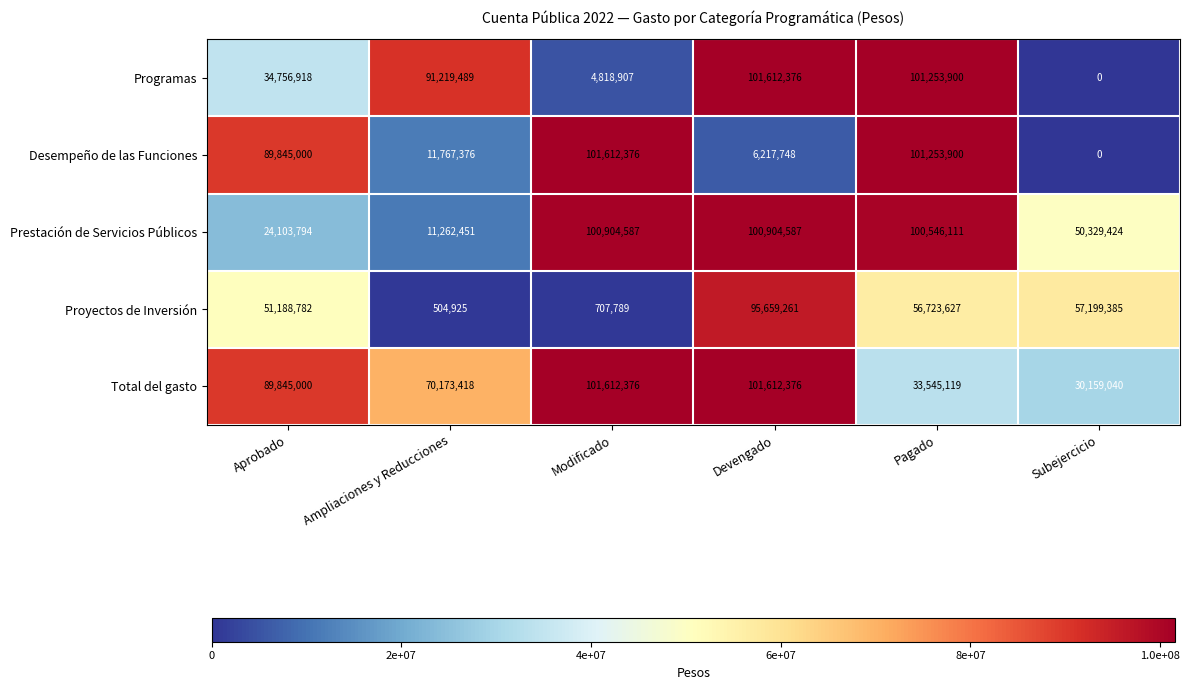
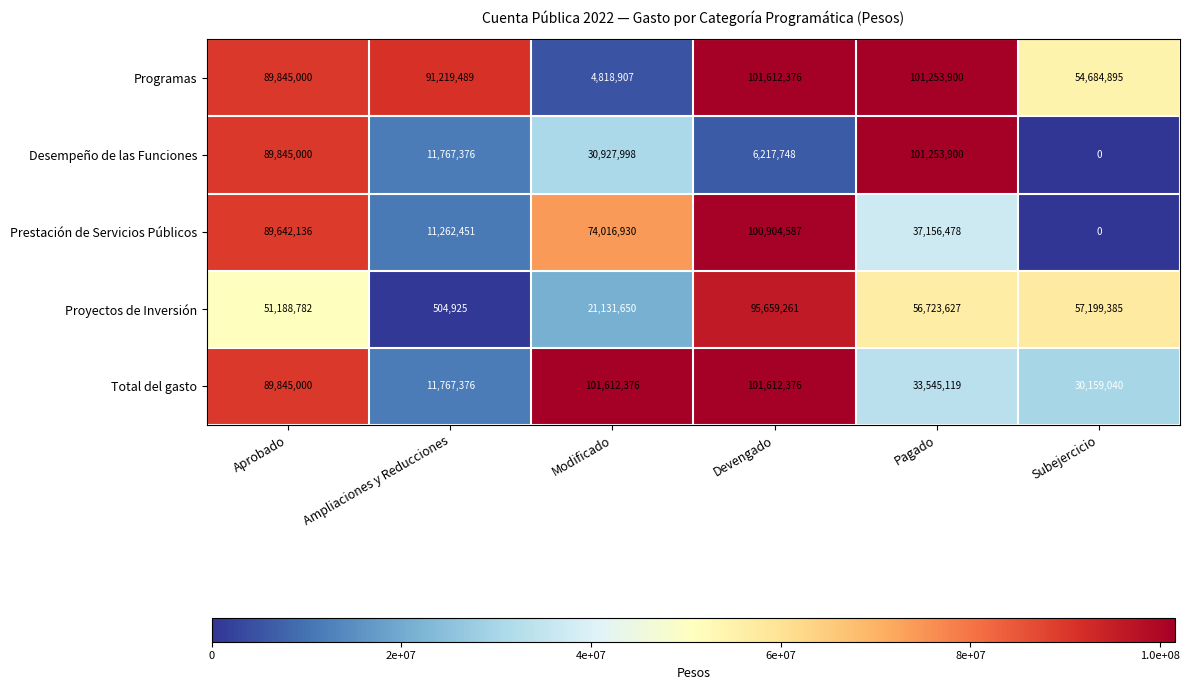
  {
    "Programas": {
-     "Aprobado": "34,756,918",
+     "Aprobado": "89,845,000",
      "Ampliaciones y Reducciones": "91,219,489",
      "Modificado": "4,818,907",
      "Devengado": "101,612,376",
      "Pagado": "101,253,900",
-     "Subejercicio": "0"
+     "Subejercicio": "54,684,895"
    },
    "Desempeño de las Funciones": {
      "Aprobado": "89,845,000",
      "Ampliaciones y Reducciones": "11,767,376",
-     "Modificado": "101,612,376",
+     "Modificado": "30,927,998",
      "Devengado": "6,217,748",
      "Pagado": "101,253,900",
      "Subejercicio": "0"
    },
    "Prestación de Servicios Públicos": {
-     "Aprobado": "24,103,794",
+     "Aprobado": "89,642,136",
      "Ampliaciones y Reducciones": "11,262,451",
-     "Modificado": "100,904,587",
+     "Modificado": "74,016,930",
      "Devengado": "100,904,587",
-     "Pagado": "100,546,111",
-     "Subejercicio": "50,329,424"
+     "Pagado": "37,156,478",
+     "Subejercicio": "0"
    },
    "Proyectos de Inversión": {
      "Aprobado": "51,188,782",
      "Ampliaciones y Reducciones": "504,925",
-     "Modificado": "707,789",
+     "Modificado": "21,131,650",
      "Devengado": "95,659,261",
      "Pagado": "56,723,627",
      "Subejercicio": "57,199,385"
    },
    "Total del gasto": {
      "Aprobado": "89,845,000",
-     "Ampliaciones y Reducciones": "70,173,418",
+     "Ampliaciones y Reducciones": "11,767,376",
      "Modificado": "101,612,376",
      "Devengado": "101,612,376",
      "Pagado": "33,545,119",
      "Subejercicio": "30,159,040"
    }
  }
